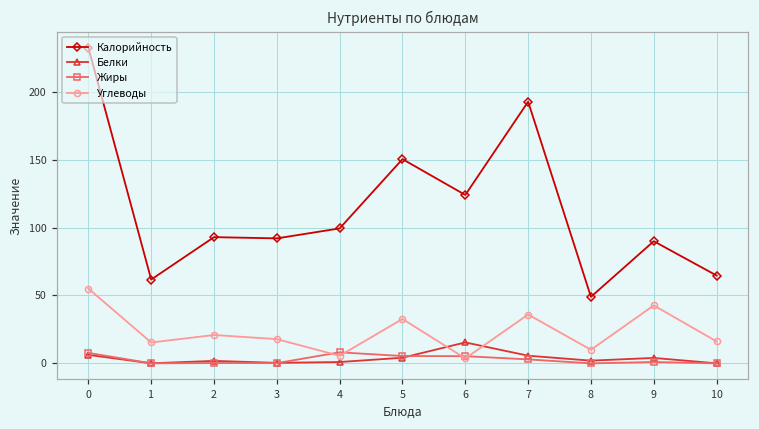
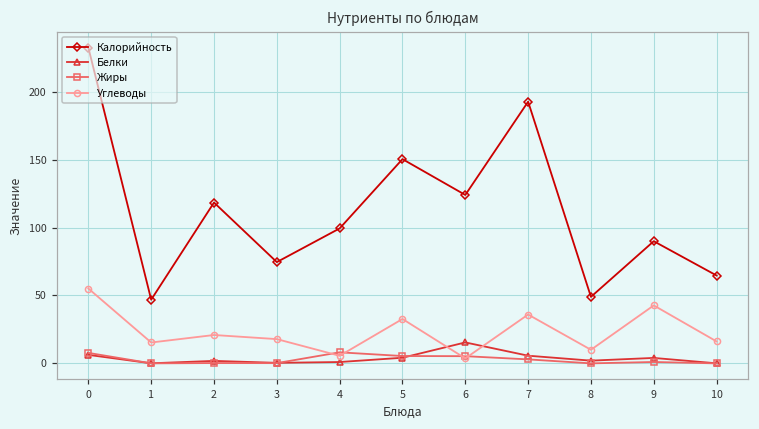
  {
    "Калорийность": {
-     "1": 62,
-     "2": 93,
-     "3": 92,
+     "1": 47,
+     "2": 119,
+     "3": 75,
      "4": 99,
      "5": 150,
      "6": 124,
      "7": 193,
      "8": 49,
      "9": 90,
      "10": 65
    },
    "Белки": {
      "4": 1,
      "6": 15,
      "7": 6,
      "9": 4
    },
    "Жиры": {
      "4": 8,
      "7": 3,
      "9": 1
    },
    "Углеводы": {
      "0": 55,
      "1": 15,
      "2": 21,
      "3": 18,
      "4": 6,
      "5": 33,
      "7": 36,
      "8": 10,
      "9": 43,
      "10": 16
    }
  }
